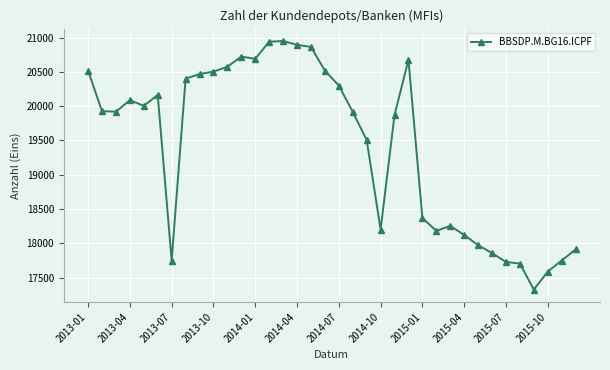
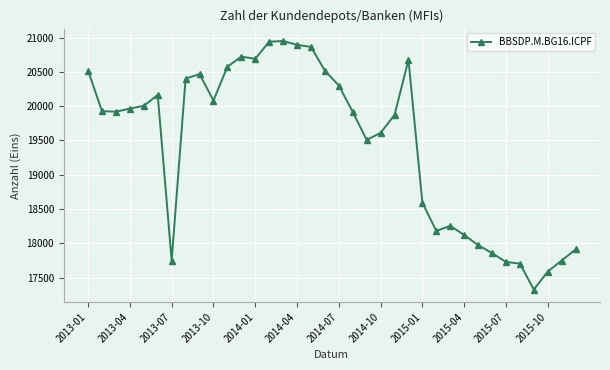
  {
    "2013-01": 20500,
-   "2013-04": 20100,
+   "2013-04": 20000,
    "2013-07": 17700,
-   "2013-10": 20500,
+   "2013-10": 20100,
    "2014-01": 20700,
    "2014-04": 20900,
    "2014-07": 20300,
-   "2014-10": 18200,
-   "2015-01": 18400,
+   "2014-10": 19600,
+   "2015-01": 18600,
    "2015-04": 18100,
    "2015-07": 17700,
    "2015-10": 17600
  }
